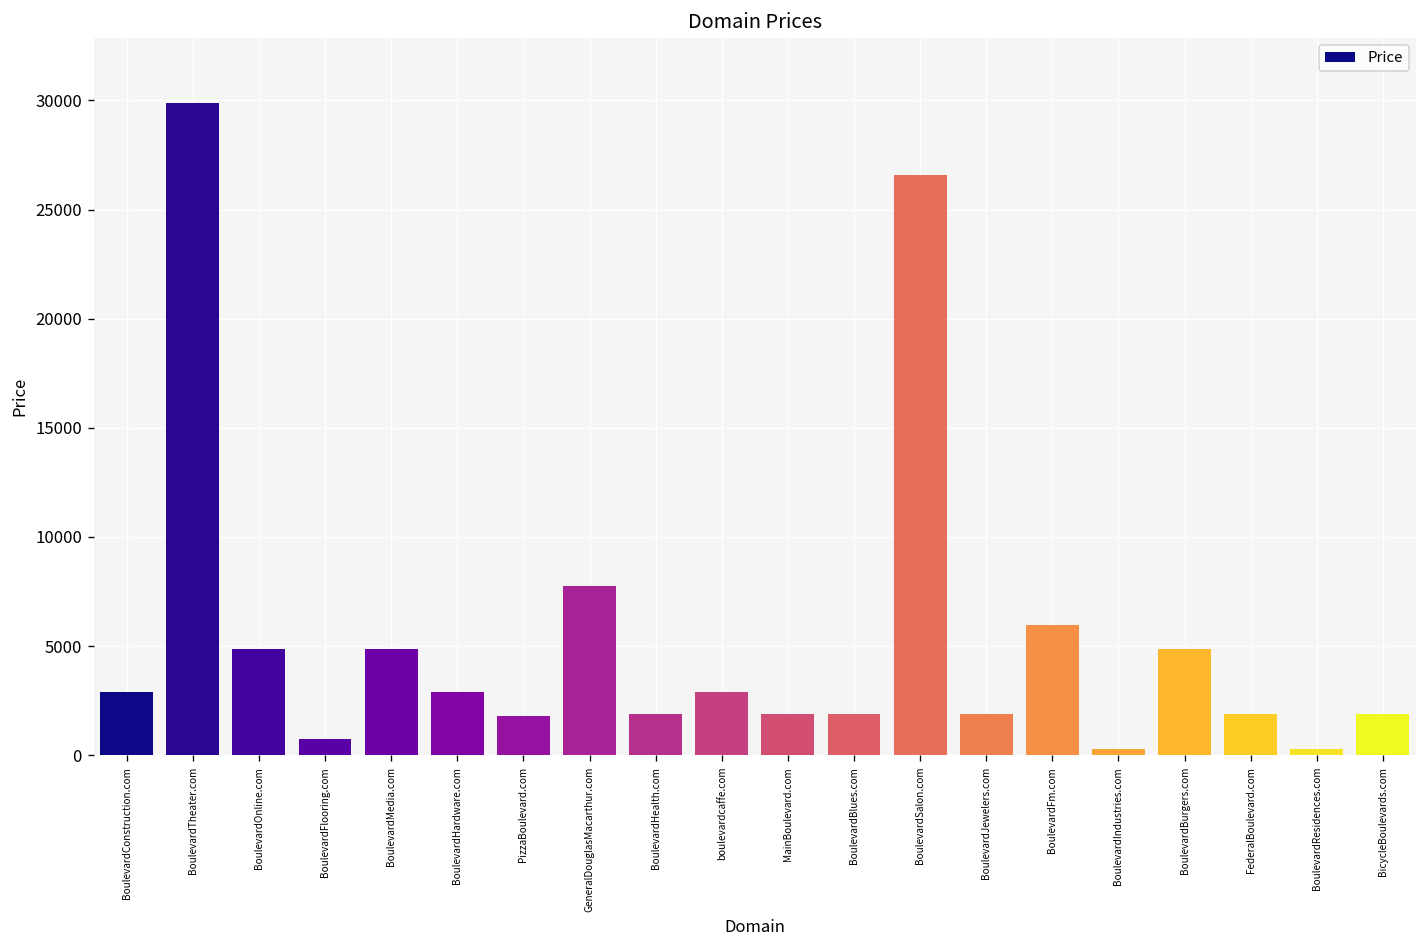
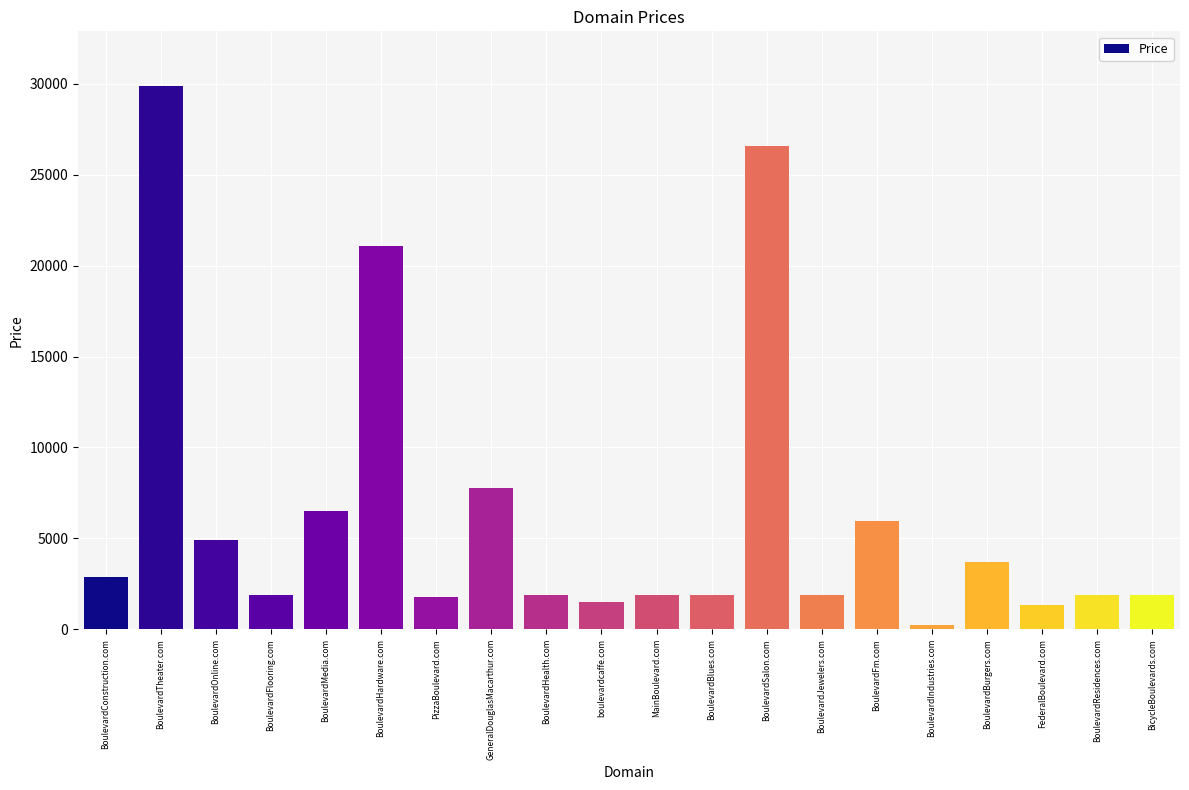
  {
    "BoulevardConstruction.com": 2900,
    "BoulevardTheater.com": 29900,
    "BoulevardOnline.com": 4900,
-   "BoulevardFlooring.com": 700,
-   "BoulevardMedia.com": 4900,
-   "BoulevardHardware.com": 2900,
+   "BoulevardFlooring.com": 1900,
+   "BoulevardMedia.com": 6500,
+   "BoulevardHardware.com": 21100,
    "PizzaBoulevard.com": 1800,
    "GeneralDouglasMacarthur.com": 7700,
    "BoulevardHealth.com": 1900,
-   "boulevardcaffe.com": 2900,
+   "boulevardcaffe.com": 1500,
    "MainBoulevard.com": 1900,
    "BoulevardBlues.com": 1900,
    "BoulevardSalon.com": 26600,
    "BoulevardJewelers.com": 1900,
    "BoulevardFm.com": 6000,
    "BoulevardIndustries.com": 300,
-   "BoulevardBurgers.com": 4900,
-   "FederalBoulevard.com": 1900,
-   "BoulevardResidences.com": 300,
+   "BoulevardBurgers.com": 3700,
+   "FederalBoulevard.com": 1300,
+   "BoulevardResidences.com": 1900,
    "BicycleBoulevards.com": 1900
  }
